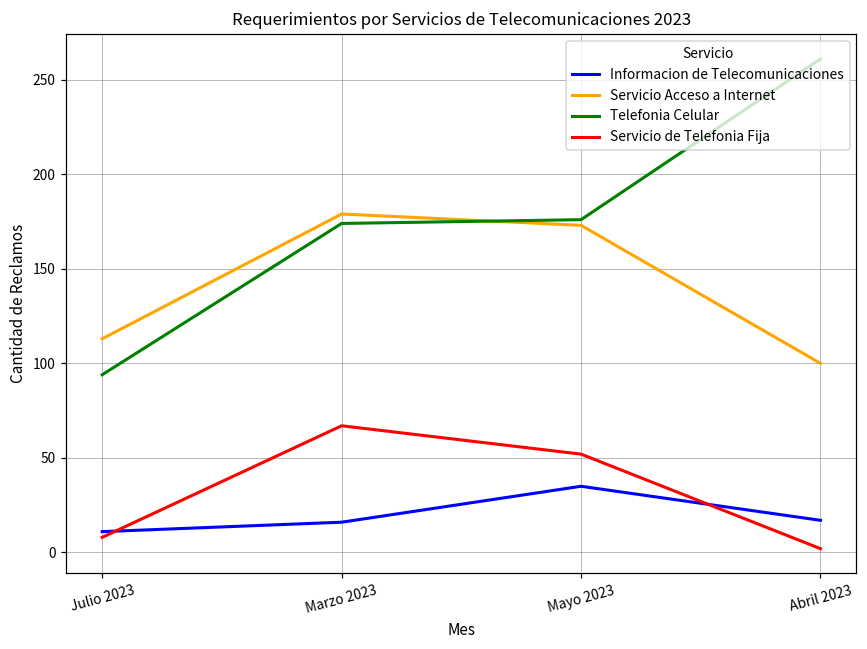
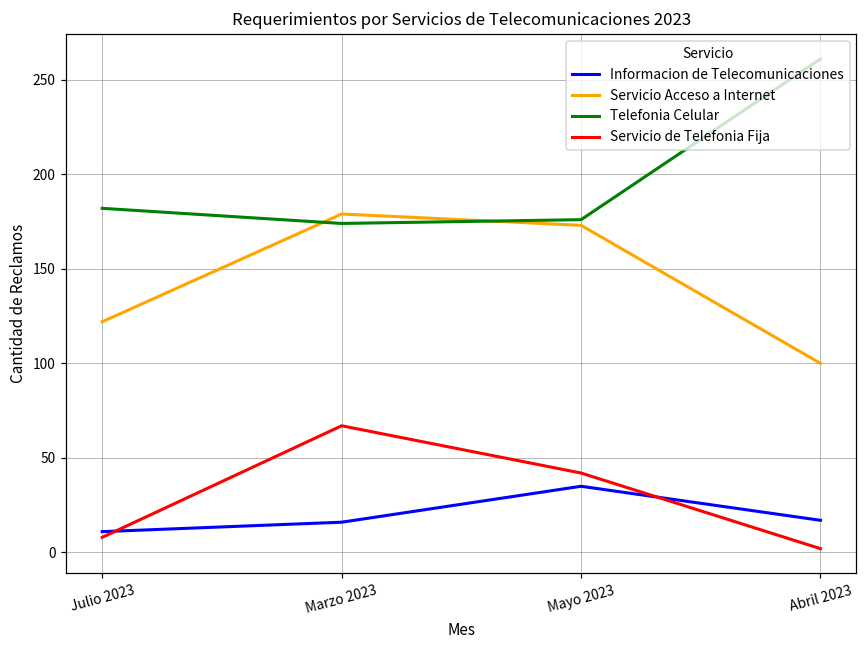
  {
    "Informacion de Telecomunicaciones": {
      "Julio 2023": 11,
      "Marzo 2023": 16,
      "Mayo 2023": 35,
      "Abril 2023": 17
    },
    "Servicio Acceso a Internet": {
-     "Julio 2023": 113,
+     "Julio 2023": 122,
      "Marzo 2023": 179,
      "Mayo 2023": 173,
      "Abril 2023": 100
    },
    "Telefonia Celular": {
-     "Julio 2023": 94,
+     "Julio 2023": 182,
      "Marzo 2023": 174,
      "Mayo 2023": 176
    },
    "Servicio de Telefonia Fija": {
      "Julio 2023": 8,
      "Marzo 2023": 67,
-     "Mayo 2023": 52,
+     "Mayo 2023": 42,
      "Abril 2023": 2
    }
  }
